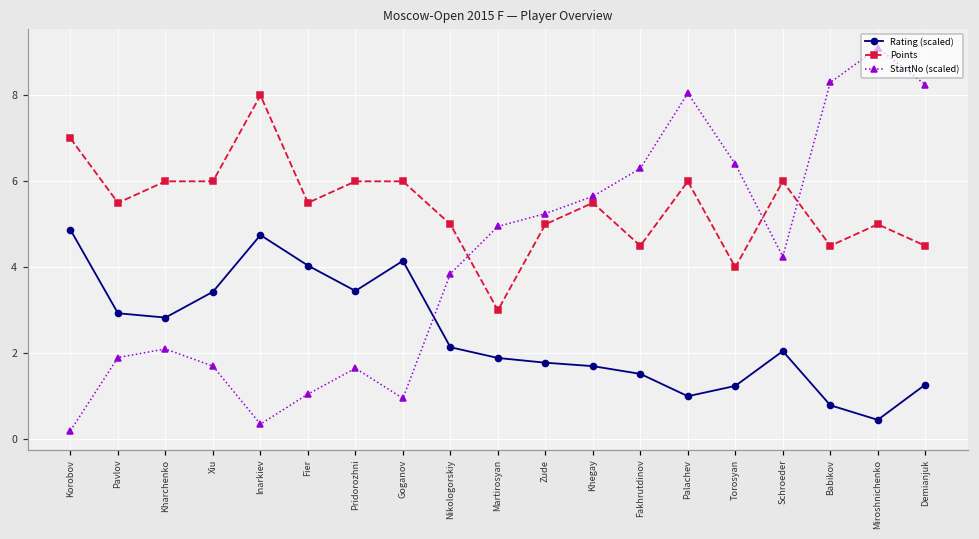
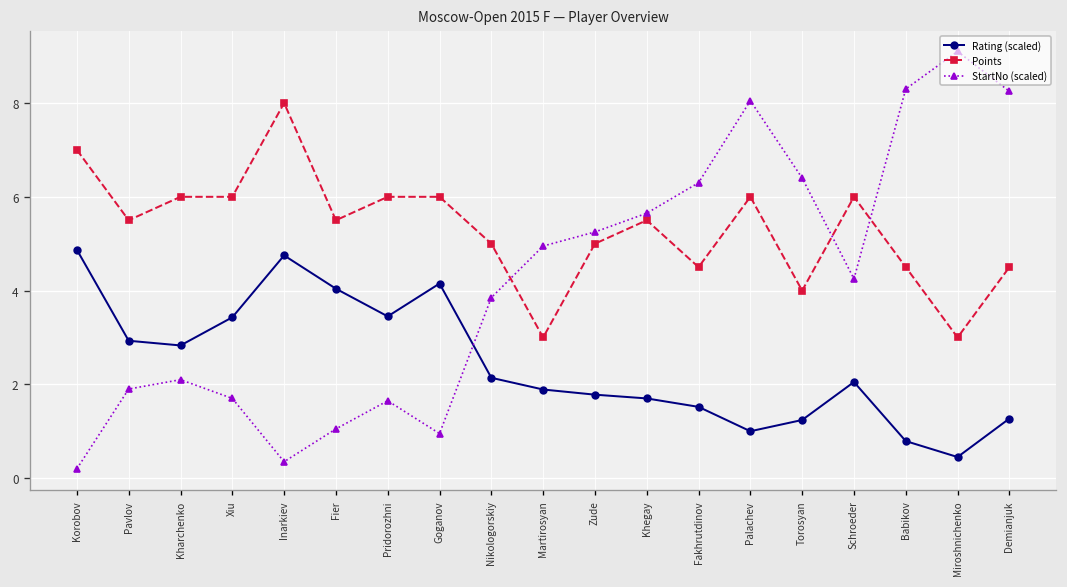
  {
    "Rating (scaled)": {
      "Korobov": 4.9,
      "Pavlov": 2.9,
      "Kharchenko": 2.8,
      "Xiu": 3.4,
      "Inarkiev": 4.8,
      "Fier": 4,
      "Pridorozhni": 3.5,
      "Goganov": 4.2,
      "Nikologorskiy": 2.1,
      "Martirosyan": 1.9,
      "Zude": 1.8,
      "Khegay": 1.7,
      "Fakhrutdinov": 1.5,
      "Palachev": 1,
      "Torosyan": 1.2,
      "Schroeder": 2,
      "Babikov": 0.8,
      "Miroshnichenko": 0.5,
      "Demianjuk": 1.3
    },
    "Points": {
      "Korobov": 7,
      "Pavlov": 5.5,
      "Kharchenko": 6,
      "Xiu": 6,
      "Inarkiev": 8,
      "Fier": 5.5,
      "Pridorozhni": 6,
      "Goganov": 6,
      "Nikologorskiy": 5,
      "Martirosyan": 3,
      "Zude": 5,
      "Khegay": 5.5,
      "Fakhrutdinov": 4.5,
      "Palachev": 6,
      "Torosyan": 4,
      "Schroeder": 6,
      "Babikov": 4.5,
-     "Miroshnichenko": 5,
+     "Miroshnichenko": 3,
      "Demianjuk": 4.5
    },
    "StartNo (scaled)": {
      "Korobov": 0.2,
      "Pavlov": 1.9,
      "Kharchenko": 2.1,
      "Xiu": 1.7,
      "Inarkiev": 0.4,
      "Fier": 1,
      "Pridorozhni": 1.7,
      "Goganov": 1,
      "Nikologorskiy": 3.9,
      "Martirosyan": 5,
      "Zude": 5.3,
      "Khegay": 5.7,
      "Fakhrutdinov": 6.3,
      "Palachev": 8,
      "Torosyan": 6.4,
      "Schroeder": 4.3,
      "Babikov": 8.3,
      "Demianjuk": 8.3
    }
  }
